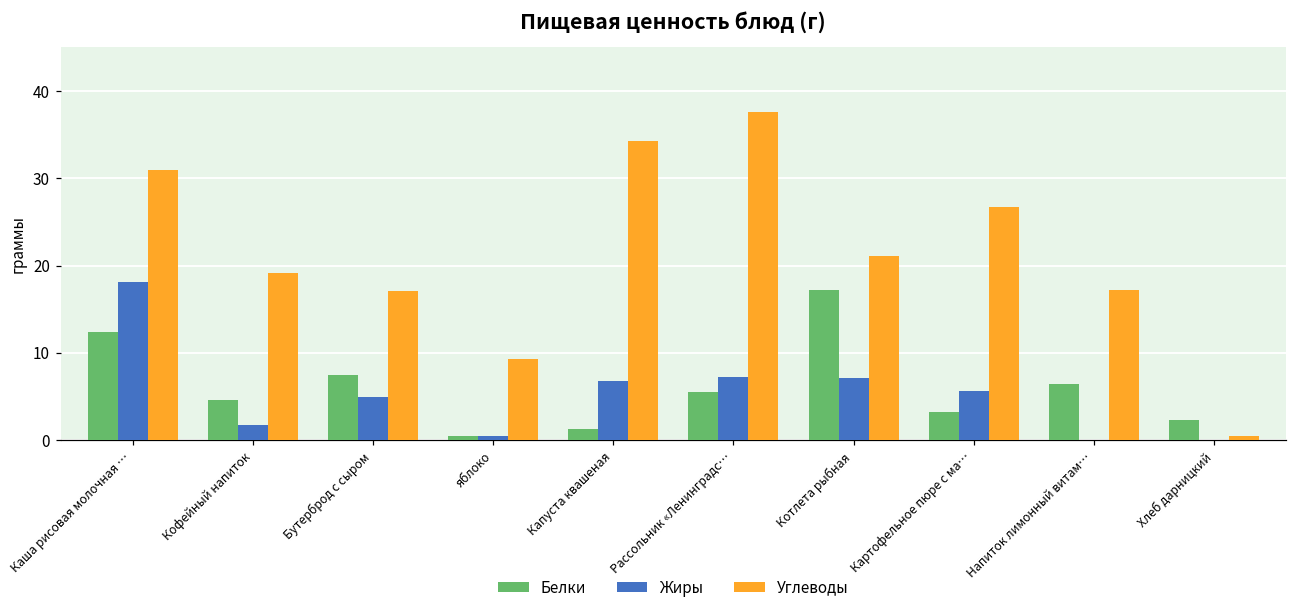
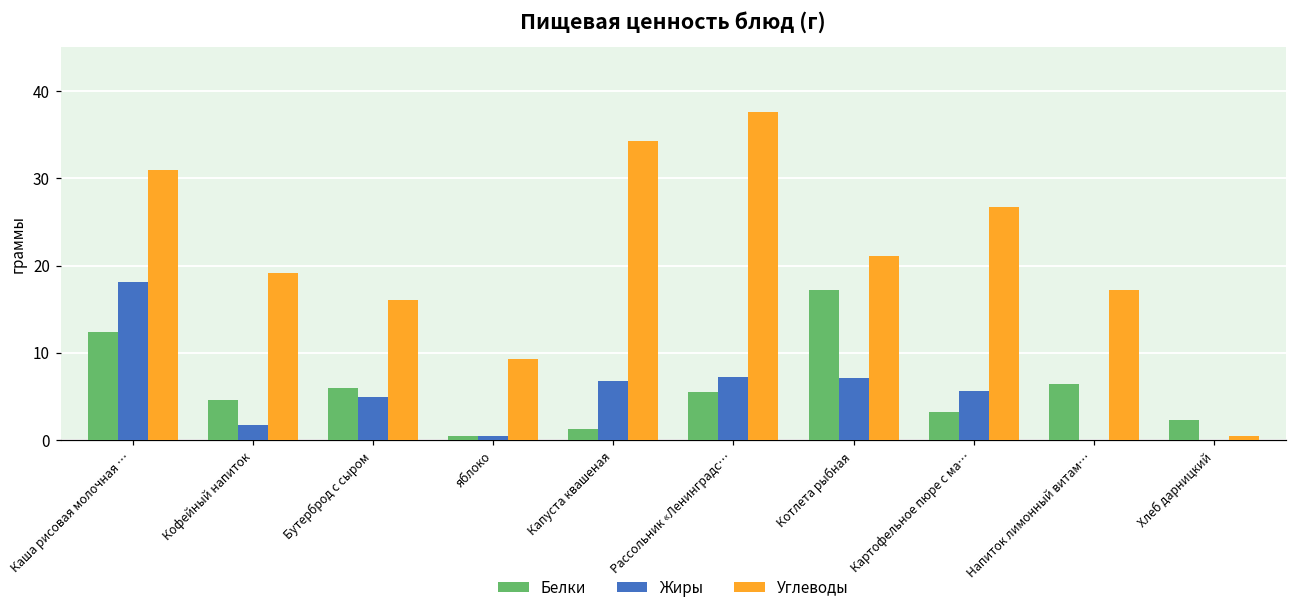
  {
    "Белки": {
      "Каша рисовая молочная …": 12,
      "Кофейный напиток": 5,
-     "Бутерброд с сыром": 7,
+     "Бутерброд с сыром": 6,
      "яблоко": 0,
      "Капуста квашеная": 1,
      "Рассольник «Ленинградс…": 5,
      "Котлета рыбная": 17,
      "Картофельное пюре с ма…": 3,
      "Напиток лимонный витам…": 6,
      "Хлеб дарницкий": 2
    },
    "Жиры": {
      "Каша рисовая молочная …": 18,
      "Кофейный напиток": 2,
      "Бутерброд с сыром": 5,
      "яблоко": 0,
      "Капуста квашеная": 7,
      "Рассольник «Ленинградс…": 7,
      "Котлета рыбная": 7,
      "Картофельное пюре с ма…": 6,
      "Напиток лимонный витам…": 0,
      "Хлеб дарницкий": 0
    },
    "Углеводы": {
      "Каша рисовая молочная …": 31,
      "Кофейный напиток": 19,
-     "Бутерброд с сыром": 17,
+     "Бутерброд с сыром": 16,
      "яблоко": 9,
      "Капуста квашеная": 34,
      "Рассольник «Ленинградс…": 38,
      "Котлета рыбная": 21,
      "Картофельное пюре с ма…": 27,
      "Напиток лимонный витам…": 17,
      "Хлеб дарницкий": 0
    }
  }
